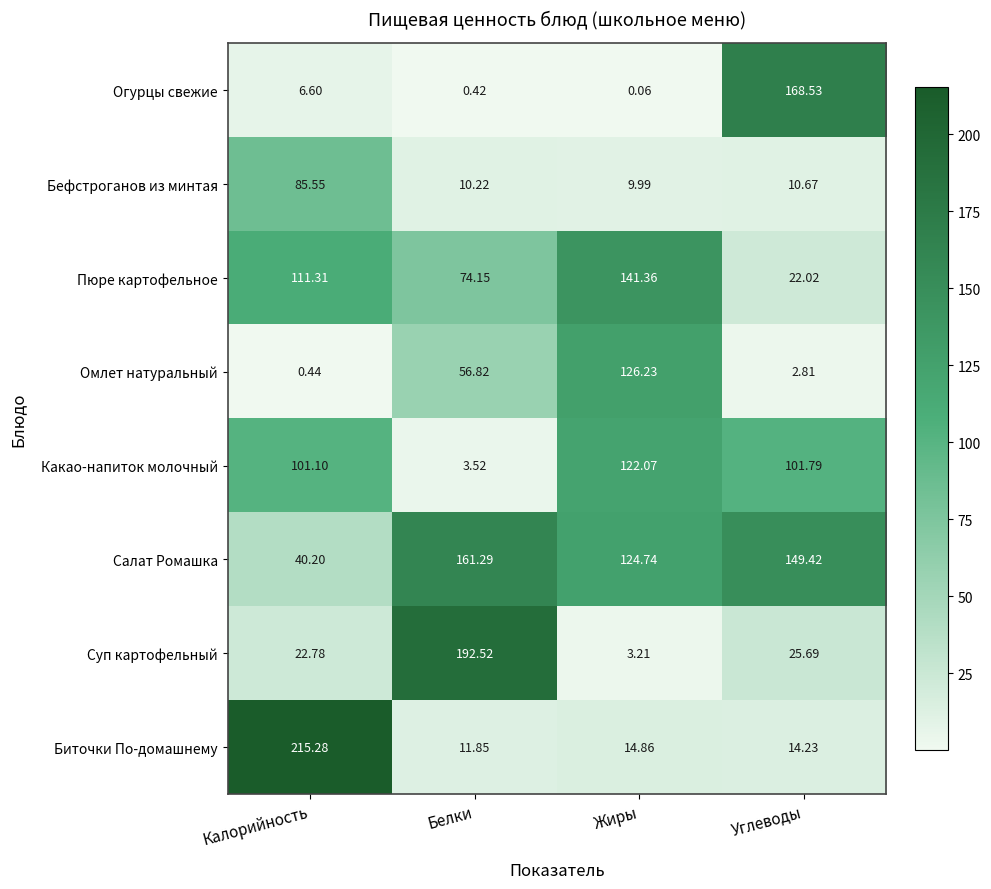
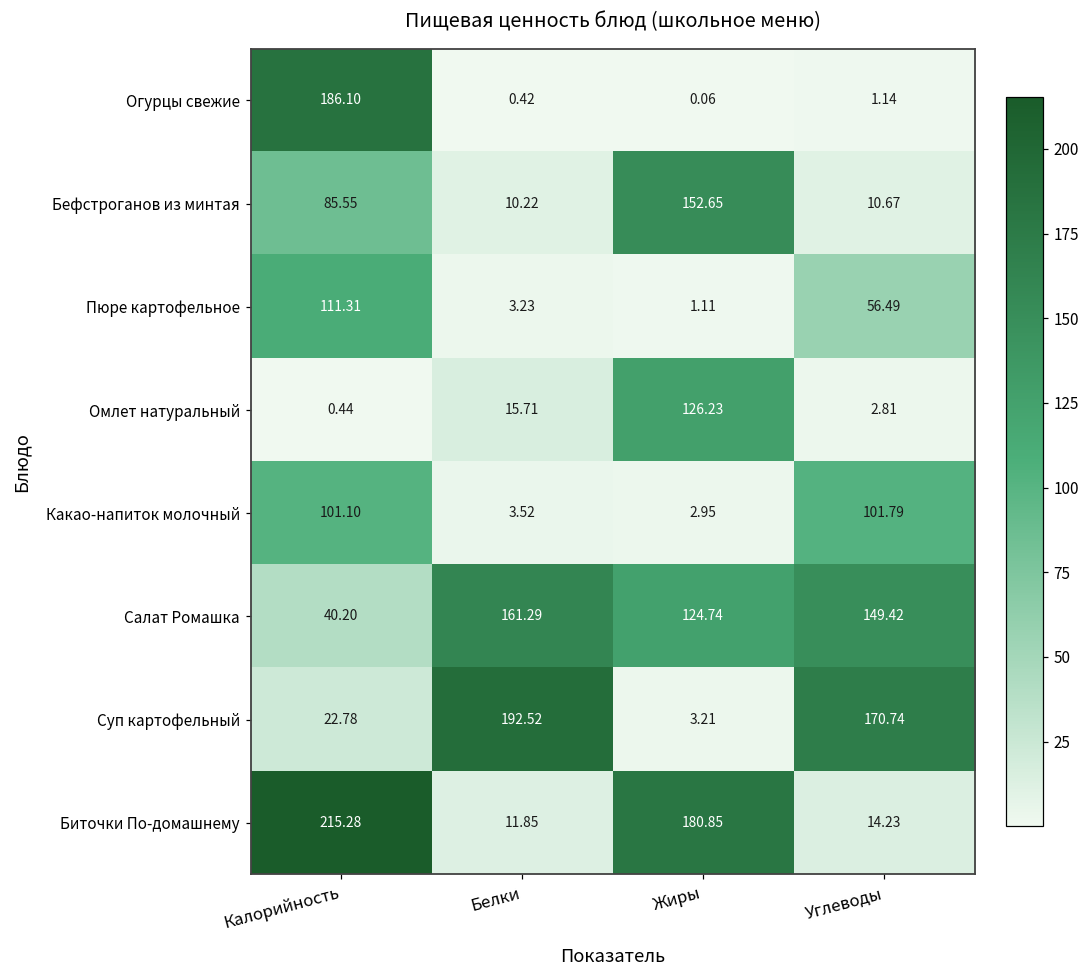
  {
    "Огурцы свежие": {
-     "Калорийность": 6.60,
+     "Калорийность": 186.10,
      "Белки": 0.42,
      "Жиры": 0.06,
-     "Углеводы": 168.53
+     "Углеводы": 1.14
    },
    "Бефстроганов из минтая": {
      "Калорийность": 85.55,
      "Белки": 10.22,
-     "Жиры": 9.99,
+     "Жиры": 152.65,
      "Углеводы": 10.67
    },
    "Пюре картофельное": {
      "Калорийность": 111.31,
-     "Белки": 74.15,
-     "Жиры": 141.36,
-     "Углеводы": 22.02
+     "Белки": 3.23,
+     "Жиры": 1.11,
+     "Углеводы": 56.49
    },
    "Омлет натуральный": {
      "Калорийность": 0.44,
-     "Белки": 56.82,
+     "Белки": 15.71,
      "Жиры": 126.23,
      "Углеводы": 2.81
    },
    "Какао-напиток молочный": {
      "Калорийность": 101.10,
      "Белки": 3.52,
-     "Жиры": 122.07,
+     "Жиры": 2.95,
      "Углеводы": 101.79
    },
    "Салат Ромашка": {
      "Калорийность": 40.20,
      "Белки": 161.29,
      "Жиры": 124.74,
      "Углеводы": 149.42
    },
    "Суп картофельный": {
      "Калорийность": 22.78,
      "Белки": 192.52,
      "Жиры": 3.21,
-     "Углеводы": 25.69
+     "Углеводы": 170.74
    },
    "Биточки По-домашнему": {
      "Калорийность": 215.28,
      "Белки": 11.85,
-     "Жиры": 14.86,
+     "Жиры": 180.85,
      "Углеводы": 14.23
    }
  }
